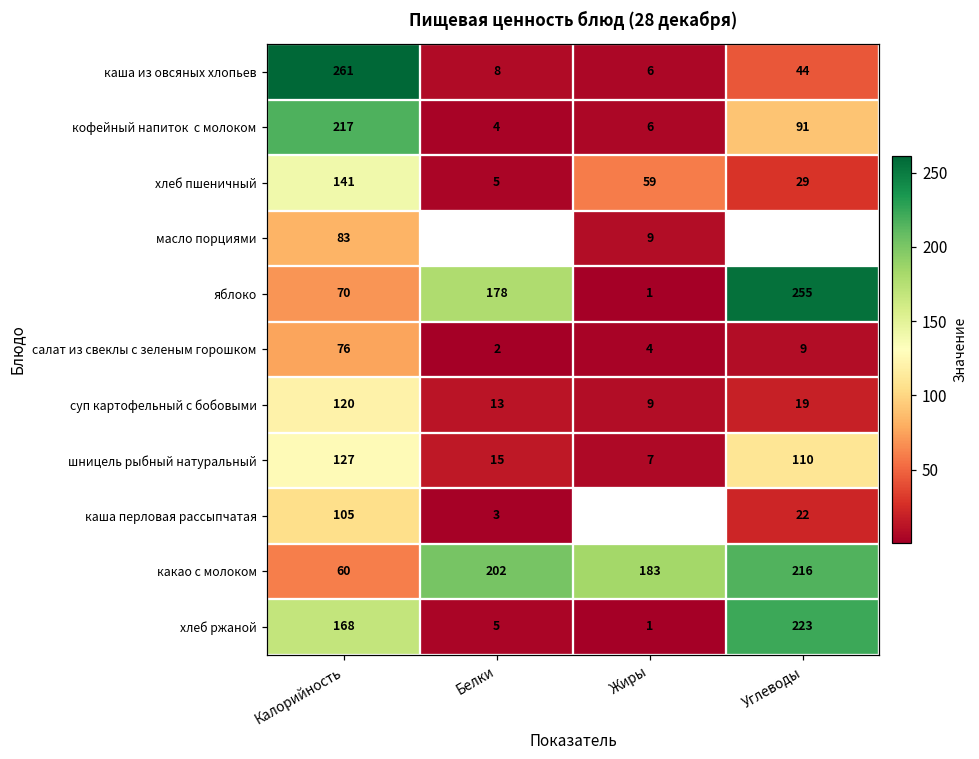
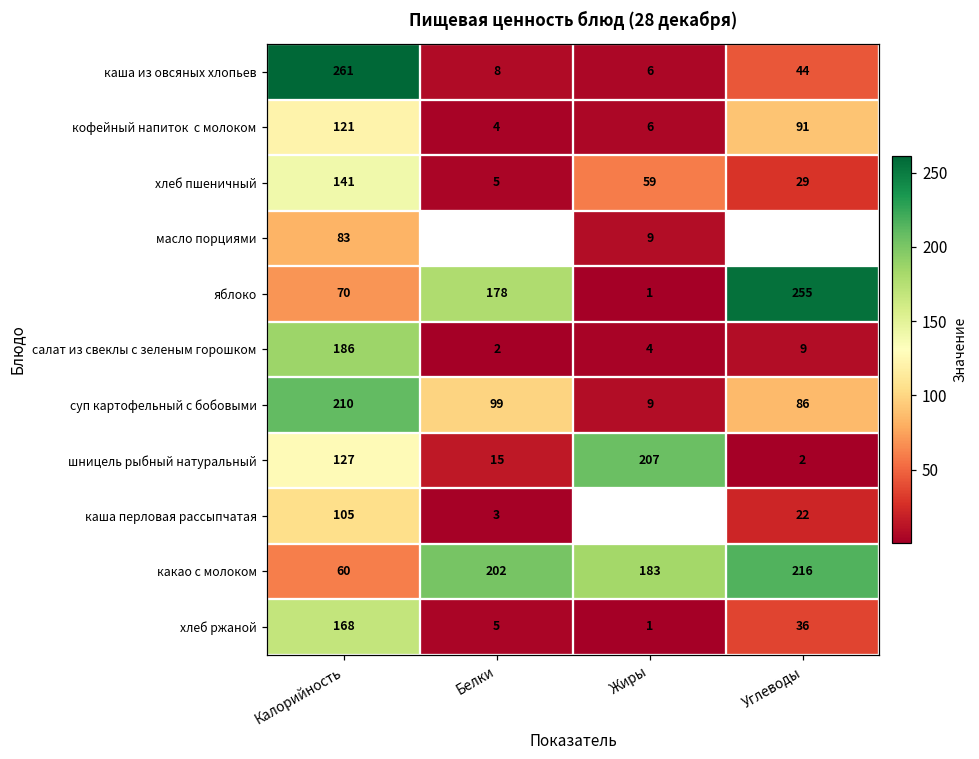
  {
    "каша из овсяных хлопьев": {
      "Калорийность": 261,
      "Белки": 8,
      "Жиры": 6,
      "Углеводы": 44
    },
    "кофейный напиток с молоком": {
-     "Калорийность": 217,
+     "Калорийность": 121,
      "Белки": 4,
      "Жиры": 6,
      "Углеводы": 91
    },
    "хлеб пшеничный": {
      "Калорийность": 141,
      "Белки": 5,
      "Жиры": 59,
      "Углеводы": 29
    },
    "масло порциями": {
      "Калорийность": 83,
      "Жиры": 9
    },
    "яблоко": {
      "Калорийность": 70,
      "Белки": 178,
      "Жиры": 1,
      "Углеводы": 255
    },
    "салат из свеклы с зеленым горошком": {
-     "Калорийность": 76,
+     "Калорийность": 186,
      "Белки": 2,
      "Жиры": 4,
      "Углеводы": 9
    },
    "суп картофельный с бобовыми": {
-     "Калорийность": 120,
-     "Белки": 13,
+     "Калорийность": 210,
+     "Белки": 99,
      "Жиры": 9,
-     "Углеводы": 19
+     "Углеводы": 86
    },
    "шницель рыбный натуральный": {
      "Калорийность": 127,
      "Белки": 15,
-     "Жиры": 7,
-     "Углеводы": 110
+     "Жиры": 207,
+     "Углеводы": 2
    },
    "каша перловая рассыпчатая": {
      "Калорийность": 105,
      "Белки": 3,
      "Углеводы": 22
    },
    "какао с молоком": {
      "Калорийность": 60,
      "Белки": 202,
      "Жиры": 183,
      "Углеводы": 216
    },
    "хлеб ржаной": {
      "Калорийность": 168,
      "Белки": 5,
      "Жиры": 1,
-     "Углеводы": 223
+     "Углеводы": 36
    }
  }
